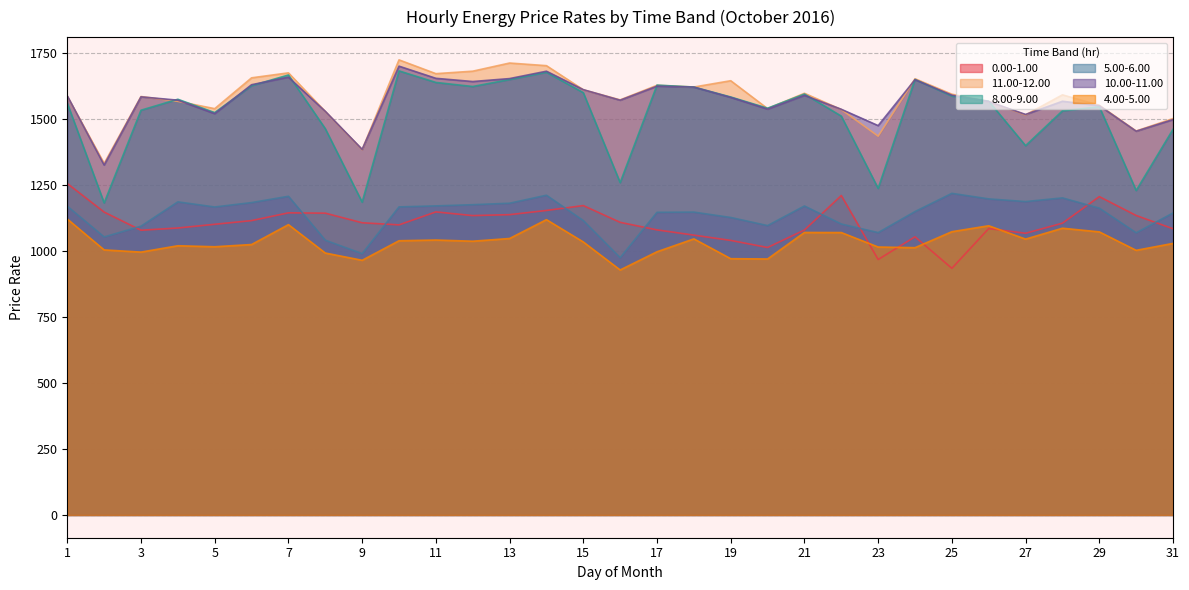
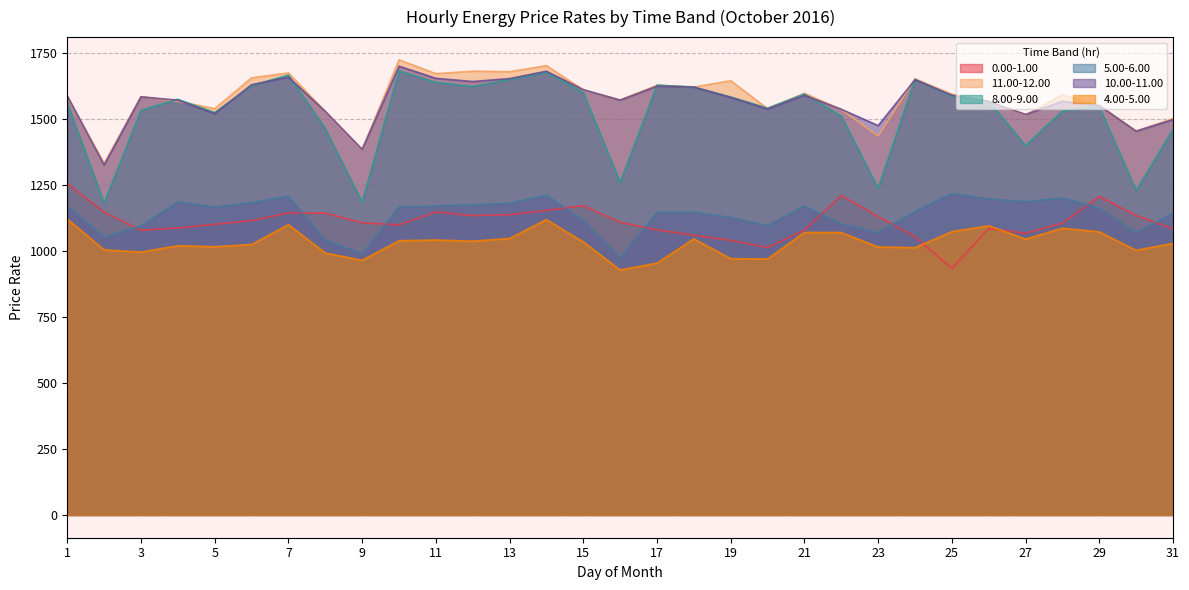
  {
    "0.00-1.00": {
      "1": 1250,
      "3": 1080,
      "5": 1100,
      "7": 1140,
      "9": 1110,
      "11": 1150,
      "13": 1140,
      "15": 1170,
      "17": 1080,
      "19": 1040,
-     "23": 970,
+     "23": 1130,
      "25": 930,
      "27": 1070,
      "29": 1200,
      "31": 1080
    },
    "11.00-12.00": {
      "5": 1540,
      "11": 1670,
-     "13": 1710,
+     "13": 1680,
      "19": 1640,
      "23": 1430
    },
    "4.00-5.00": {
      "1": 1120,
      "3": 990,
      "5": 1020,
      "7": 1100,
      "9": 960,
      "11": 1040,
      "13": 1050,
      "15": 1030,
-     "17": 1000,
+     "17": 950,
      "19": 970,
      "23": 1010,
      "25": 1070,
      "27": 1040,
      "29": 1070,
      "31": 1030
    }
  }
